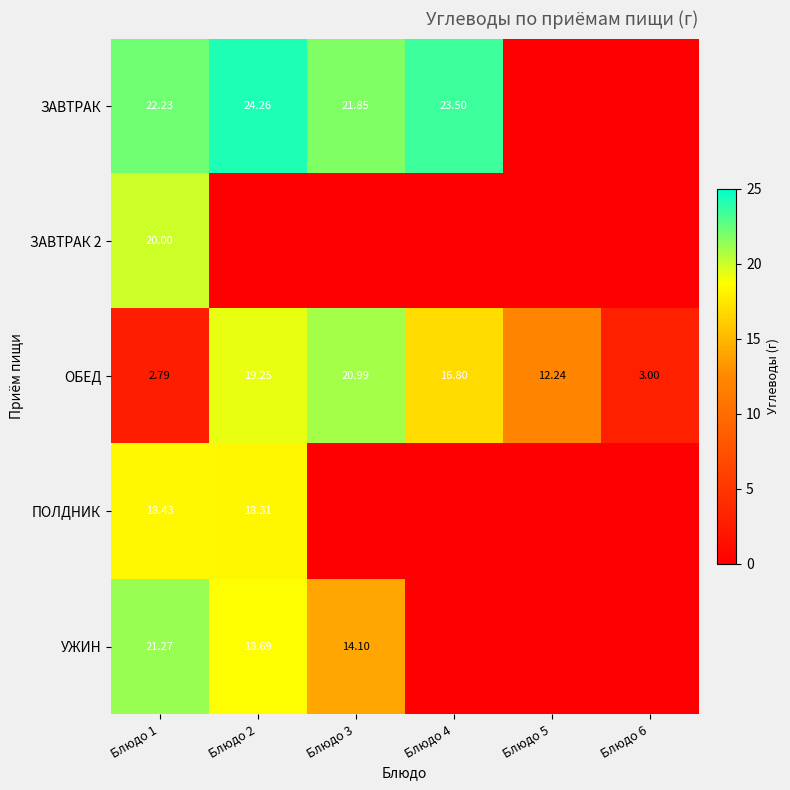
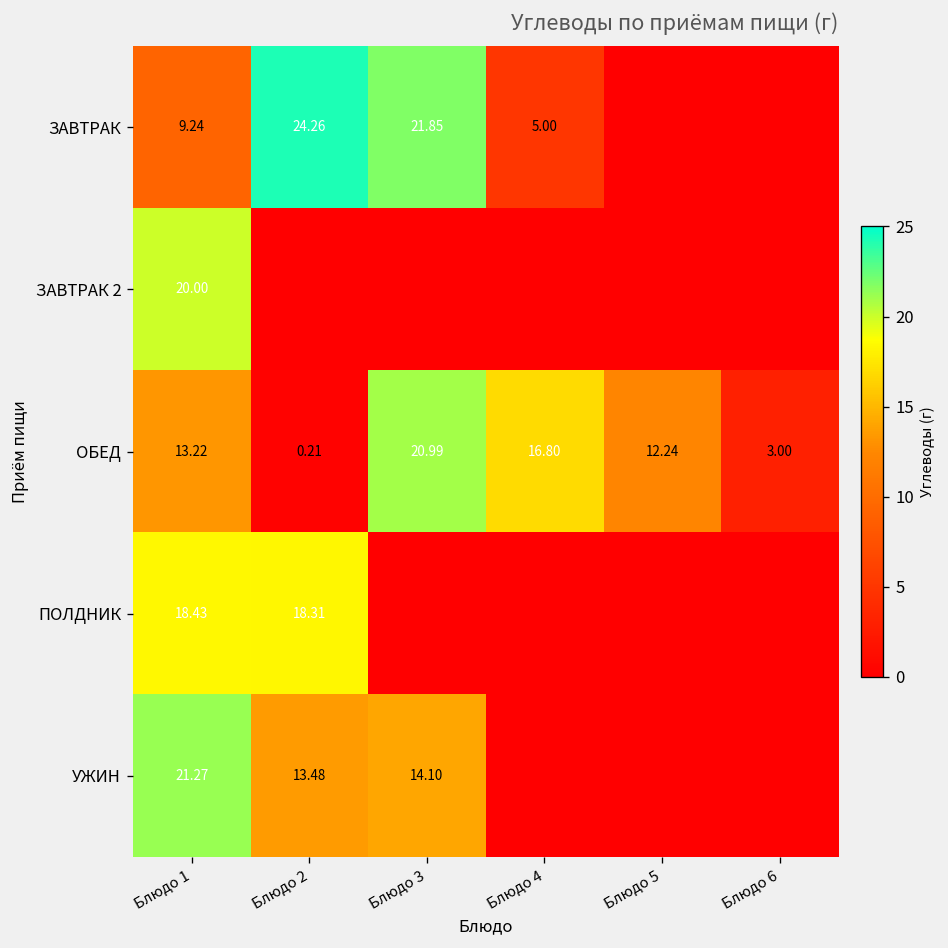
  {
    "ЗАВТРАК": {
-     "Блюдо 1": 22.23,
+     "Блюдо 1": 9.24,
      "Блюдо 2": 24.26,
      "Блюдо 3": 21.85,
-     "Блюдо 4": 23.50
+     "Блюдо 4": 5.00
    },
    "ЗАВТРАК 2": {
      "Блюдо 1": 20.00
    },
    "ОБЕД": {
-     "Блюдо 1": 2.79,
-     "Блюдо 2": 19.25,
+     "Блюдо 1": 13.22,
+     "Блюдо 2": 0.21,
      "Блюдо 3": 20.99,
      "Блюдо 4": 16.80,
      "Блюдо 5": 12.24,
      "Блюдо 6": 3.00
    },
    "ПОЛДНИК": {
      "Блюдо 1": 18.43,
      "Блюдо 2": 18.31
    },
    "УЖИН": {
      "Блюдо 1": 21.27,
-     "Блюдо 2": 18.69,
+     "Блюдо 2": 13.48,
      "Блюдо 3": 14.10
    }
  }
